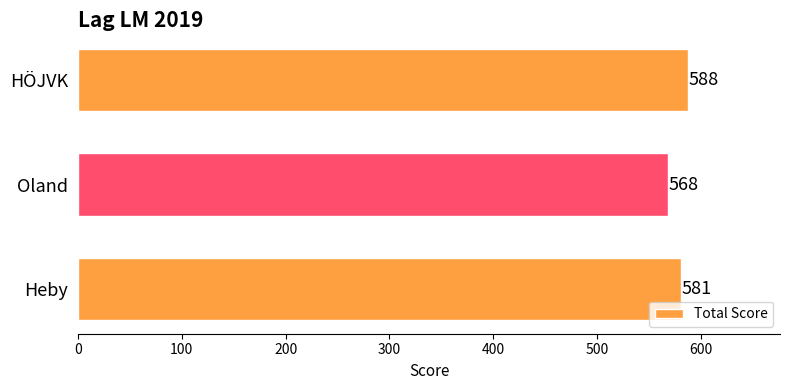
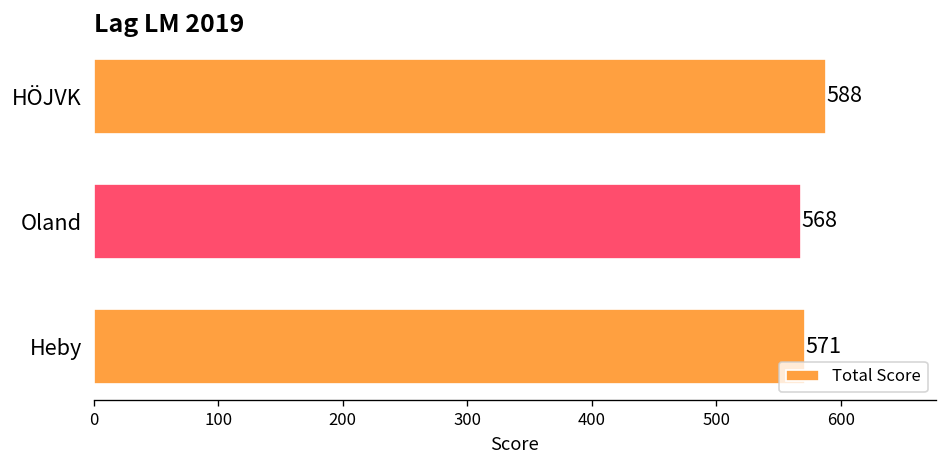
  {
    "HÖJVK": 588,
    "Oland": 568,
-   "Heby": 581
+   "Heby": 571
  }
